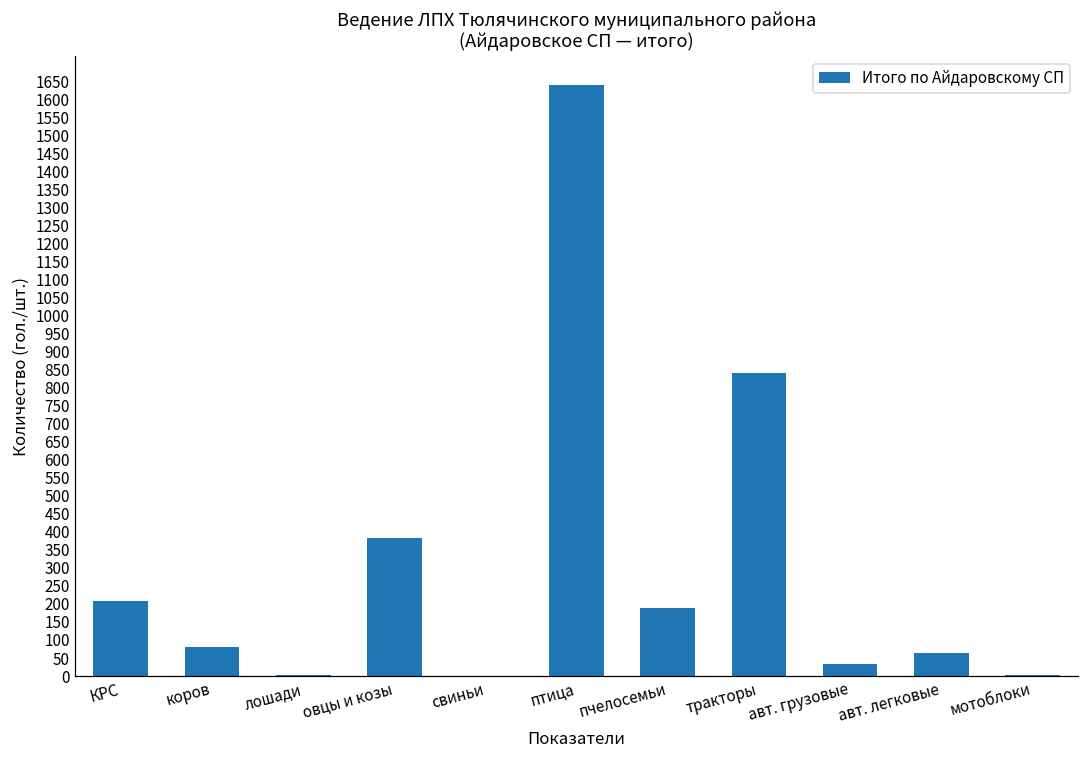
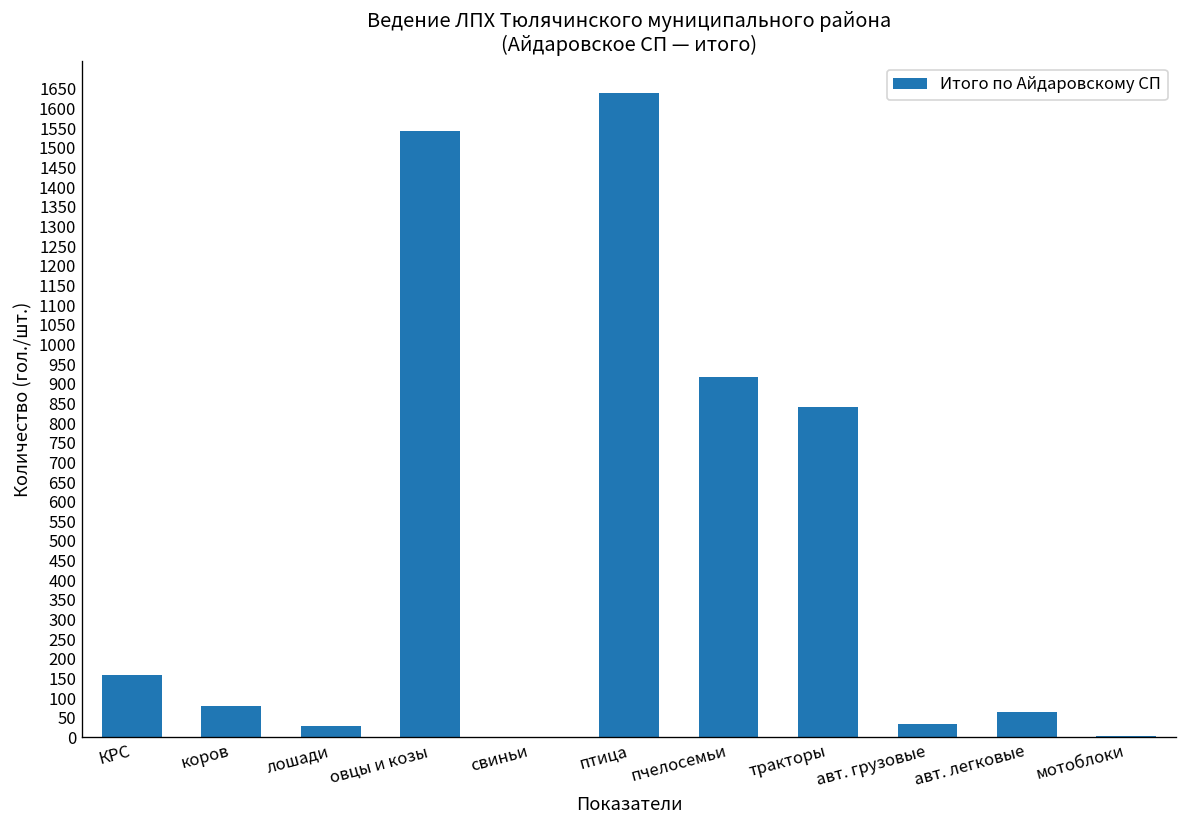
  {
-   "КРС": 210,
+   "КРС": 160,
    "коров": 80,
-   "лошади": 0,
-   "овцы и козы": 380,
+   "лошади": 30,
+   "овцы и козы": 1540,
    "свиньи": 0,
    "птица": 1640,
-   "пчелосемьи": 190,
+   "пчелосемьи": 920,
    "тракторы": 840,
    "авт. грузовые": 30,
    "авт. легковые": 70
  }
